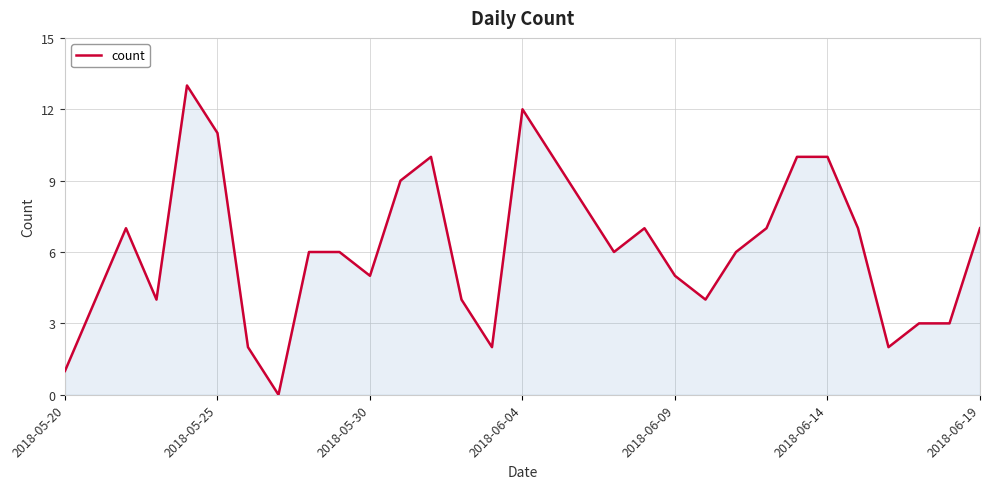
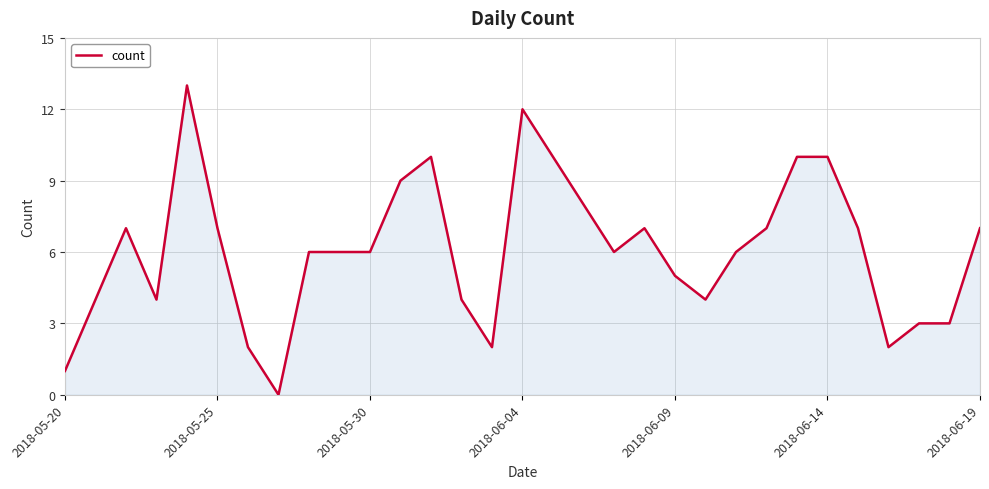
  {
    "2018-05-20": 1,
-   "2018-05-25": 11,
-   "2018-05-30": 5,
+   "2018-05-25": 7,
+   "2018-05-30": 6,
    "2018-06-04": 12,
    "2018-06-09": 5,
    "2018-06-14": 10,
    "2018-06-19": 7
  }
